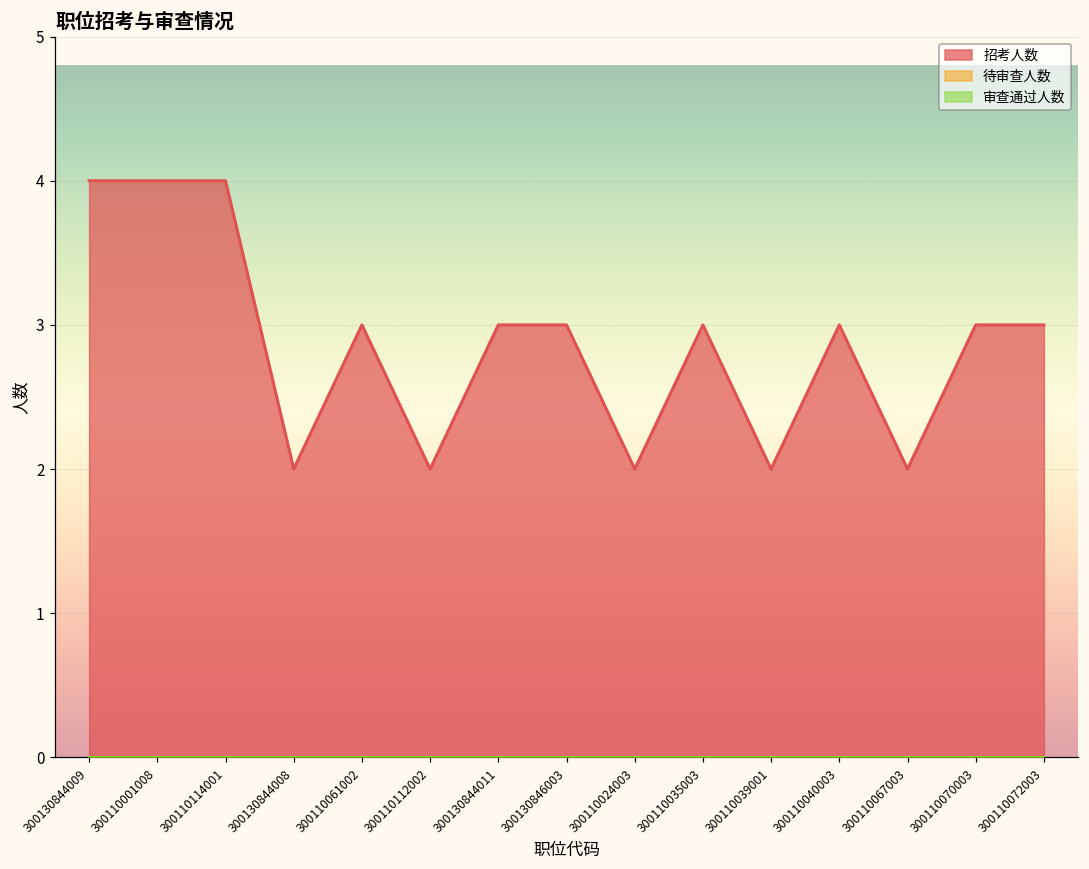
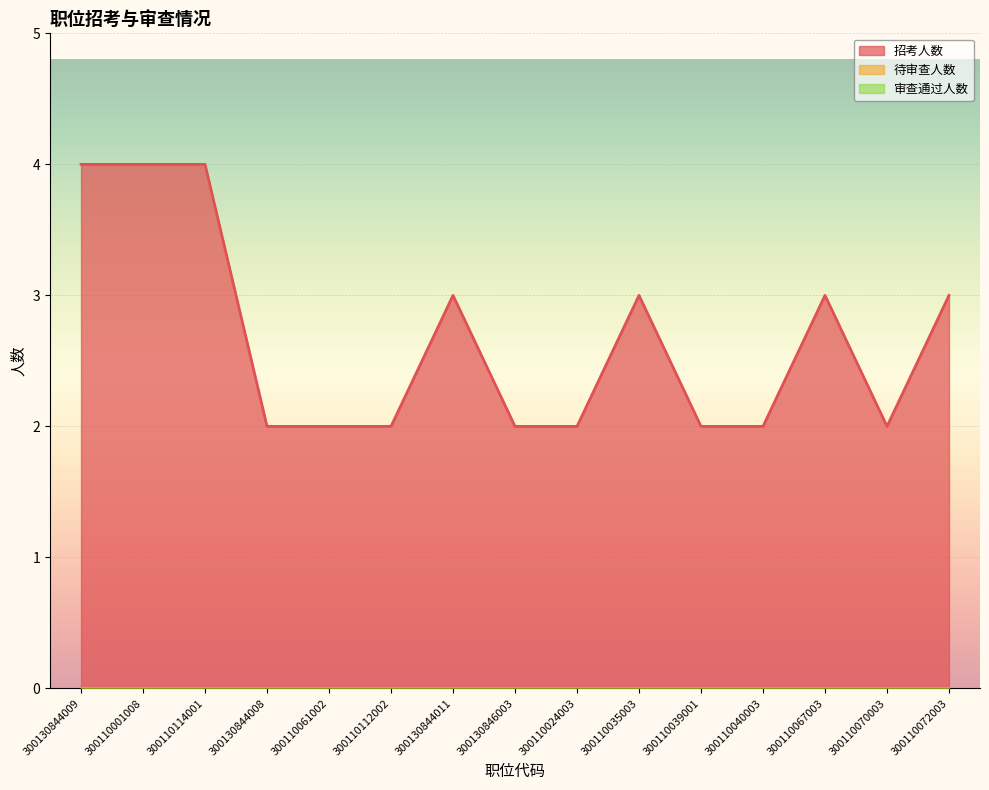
  {
    "招考人数": {
      "300130844009": 4,
      "300110001008": 4,
      "300110114001": 4,
      "300130844008": 2,
-     "300110061002": 3,
+     "300110061002": 2,
      "300110112002": 2,
      "300130844011": 3,
-     "300130846003": 3,
+     "300130846003": 2,
      "300110024003": 2,
      "300110035003": 3,
      "300110039001": 2,
-     "300110040003": 3,
-     "300110067003": 2,
-     "300110070003": 3,
+     "300110040003": 2,
+     "300110067003": 3,
+     "300110070003": 2,
      "300110072003": 3
    },
    "审查通过人数": {
      "300130844009": 0,
      "300110001008": 0,
      "300110114001": 0,
      "300130844008": 0,
      "300110061002": 0,
      "300110112002": 0,
      "300130844011": 0,
      "300130846003": 0,
      "300110024003": 0,
      "300110035003": 0,
      "300110039001": 0,
      "300110040003": 0,
      "300110067003": 0,
      "300110070003": 0,
      "300110072003": 0
    }
  }
